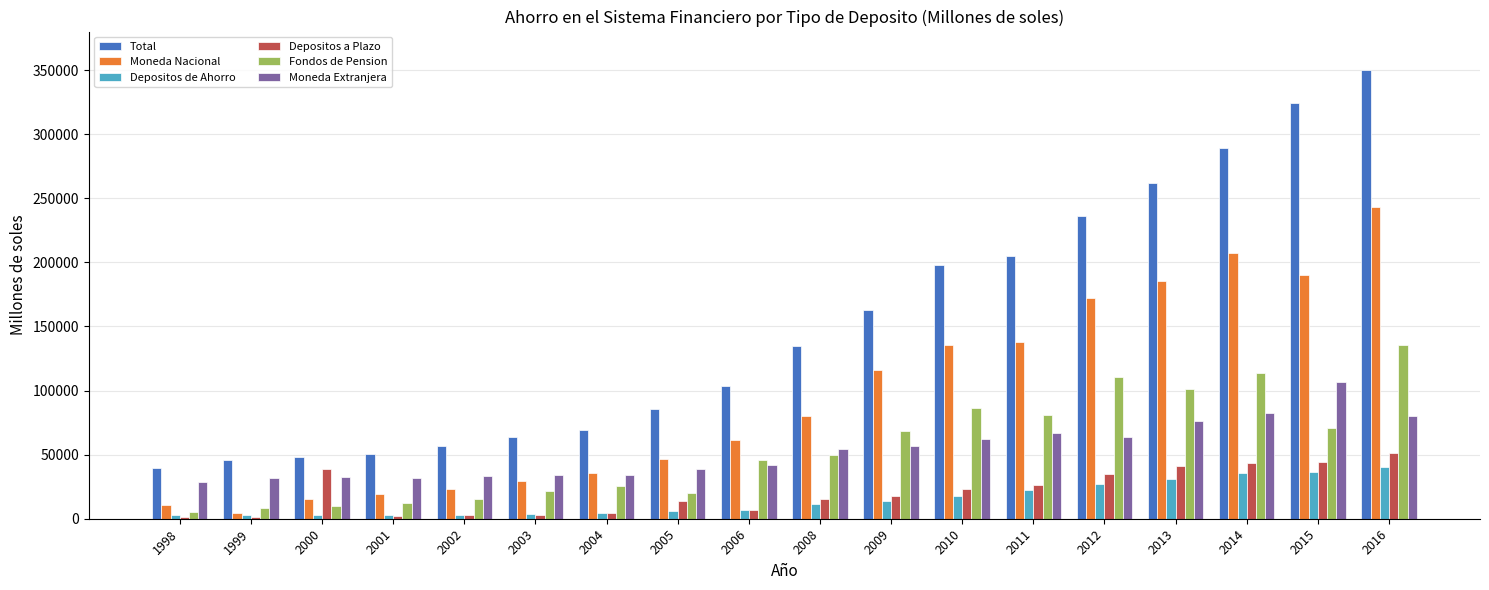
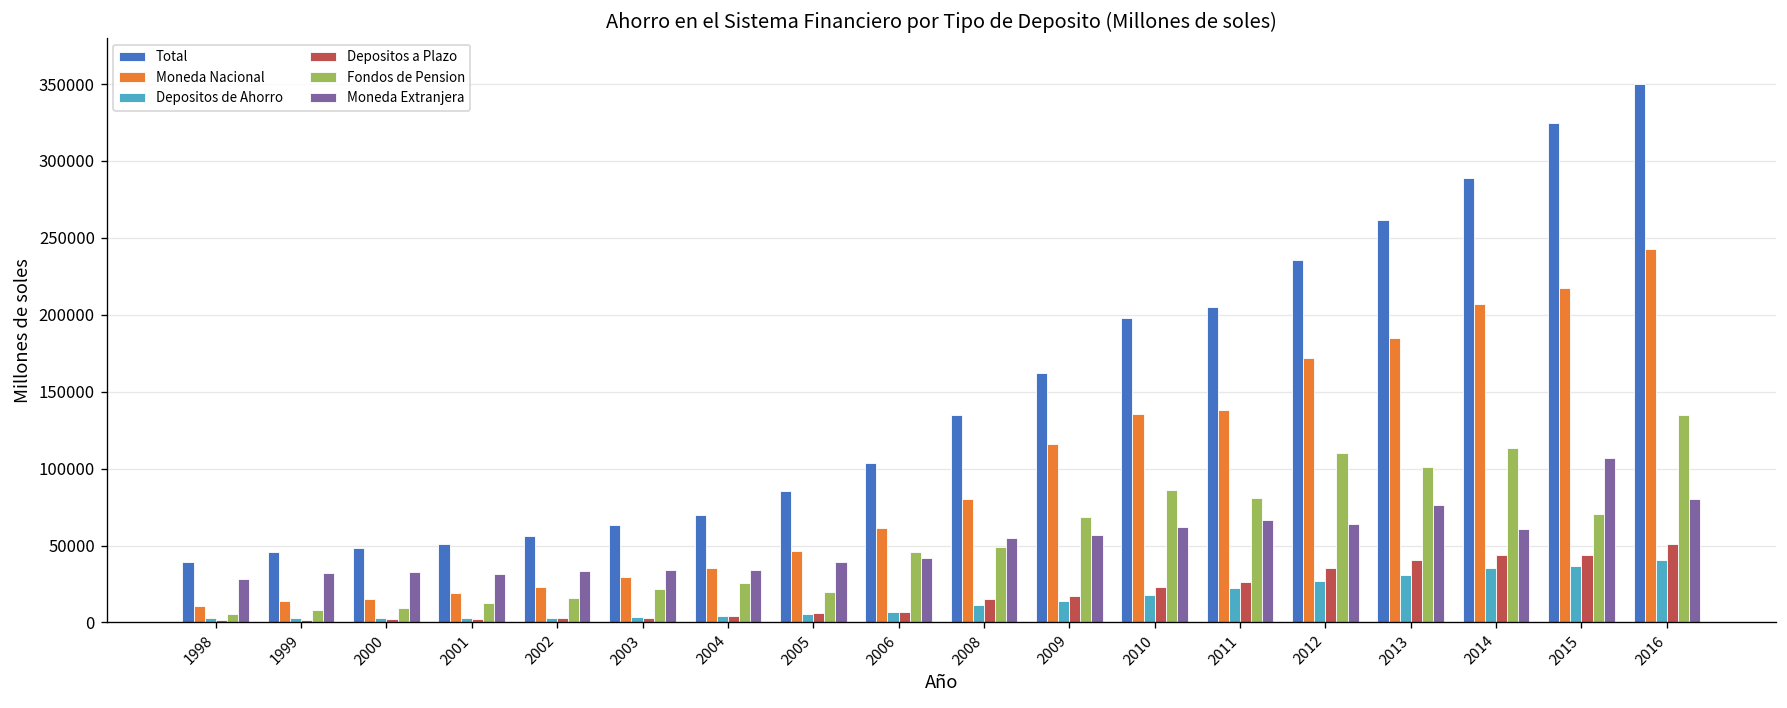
  {
    "Moneda Nacional": {
      "1998": 11000,
-     "1999": 5000,
+     "1999": 14000,
      "2000": 16000,
      "2001": 19000,
      "2002": 23000,
      "2003": 29000,
      "2004": 36000,
      "2005": 46000,
      "2006": 62000,
      "2008": 80000,
      "2009": 116000,
      "2010": 136000,
      "2011": 138000,
      "2012": 172000,
      "2013": 185000,
      "2014": 207000,
-     "2015": 190000,
+     "2015": 217000,
      "2016": 243000
    },
    "Depositos a Plazo": {
-     "2000": 39000,
+     "2000": 2000,
      "2001": 2000,
      "2002": 3000,
      "2003": 3000,
      "2004": 4000,
-     "2005": 14000,
+     "2005": 6000,
      "2006": 7000,
      "2008": 16000,
      "2009": 18000,
      "2010": 23000,
      "2011": 27000,
      "2012": 35000,
      "2013": 41000,
      "2014": 44000,
      "2015": 44000,
      "2016": 51000
    },
    "Fondos de Pension": {
      "1998": 5000,
      "1999": 8000,
      "2000": 10000,
      "2001": 12000,
      "2002": 16000,
      "2003": 22000,
      "2004": 26000,
      "2005": 20000,
      "2006": 46000,
      "2008": 49000,
      "2009": 69000,
      "2010": 86000,
      "2011": 81000,
      "2012": 110000,
      "2013": 101000,
      "2014": 113000,
      "2015": 71000,
      "2016": 135000
    },
    "Moneda Extranjera": {
      "1998": 28000,
      "1999": 32000,
      "2000": 33000,
      "2001": 32000,
      "2002": 33000,
      "2003": 34000,
      "2004": 34000,
      "2005": 39000,
      "2006": 42000,
      "2008": 55000,
      "2009": 57000,
      "2010": 62000,
      "2011": 67000,
      "2012": 64000,
      "2013": 76000,
-     "2014": 82000,
+     "2014": 61000,
      "2015": 107000,
      "2016": 80000
    }
  }
